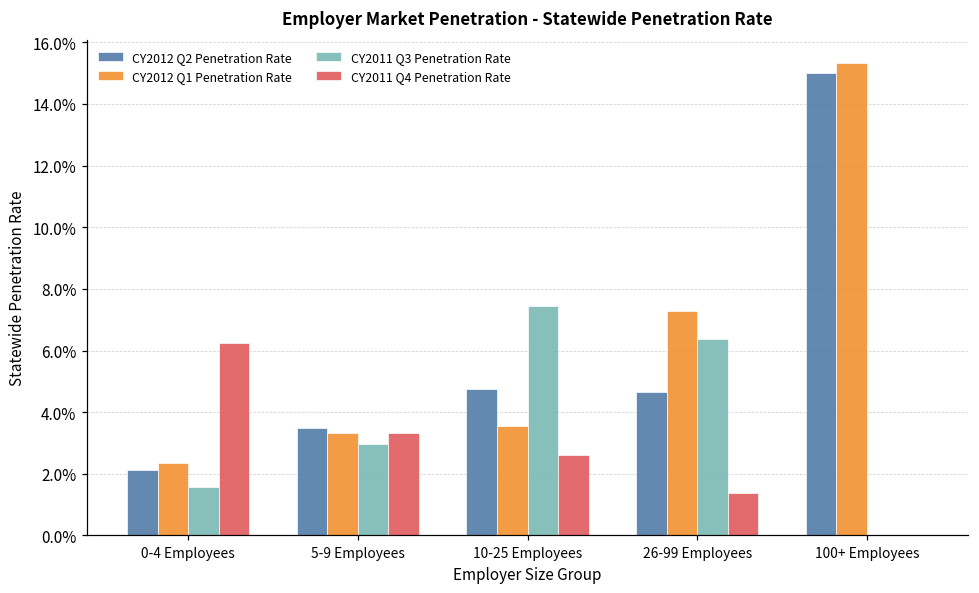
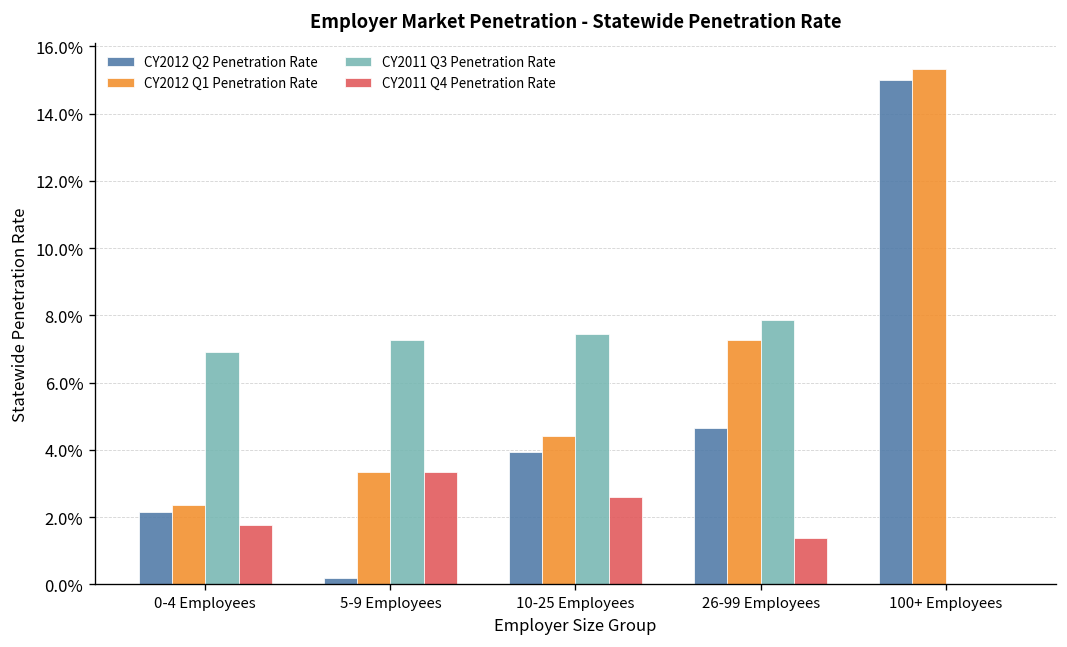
  {
    "CY2012 Q2 Penetration Rate": {
      "0-4 Employees": "2.1%",
-     "5-9 Employees": "3.5%",
-     "10-25 Employees": "4.8%",
+     "5-9 Employees": "0.2%",
+     "10-25 Employees": "3.9%",
      "26-99 Employees": "4.7%",
      "100+ Employees": "15.0%"
    },
    "CY2012 Q1 Penetration Rate": {
      "0-4 Employees": "2.3%",
      "5-9 Employees": "3.3%",
-     "10-25 Employees": "3.6%",
+     "10-25 Employees": "4.4%",
      "26-99 Employees": "7.3%",
      "100+ Employees": "15.3%"
    },
    "CY2011 Q3 Penetration Rate": {
-     "0-4 Employees": "1.6%",
-     "5-9 Employees": "3.0%",
+     "0-4 Employees": "6.9%",
+     "5-9 Employees": "7.3%",
      "10-25 Employees": "7.4%",
-     "26-99 Employees": "6.4%",
+     "26-99 Employees": "7.9%",
      "100+ Employees": "0.0%"
    },
    "CY2011 Q4 Penetration Rate": {
-     "0-4 Employees": "6.3%",
+     "0-4 Employees": "1.8%",
      "5-9 Employees": "3.3%",
      "10-25 Employees": "2.6%",
      "26-99 Employees": "1.4%",
      "100+ Employees": "0.0%"
    }
  }
